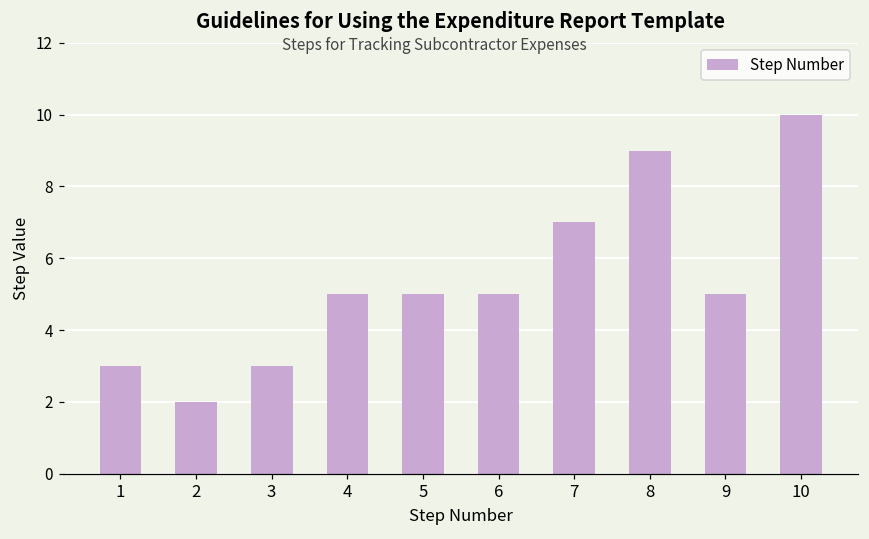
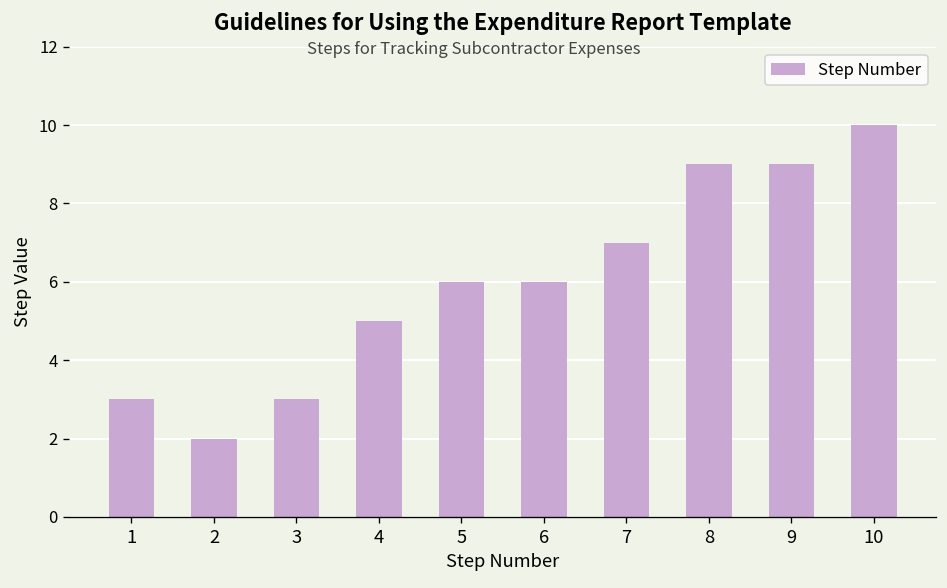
  {
    "1": 3,
    "2": 2,
    "3": 3,
    "4": 5,
-   "5": 5,
-   "6": 5,
+   "5": 6,
+   "6": 6,
    "7": 7,
    "8": 9,
-   "9": 5,
+   "9": 9,
    "10": 10
  }
